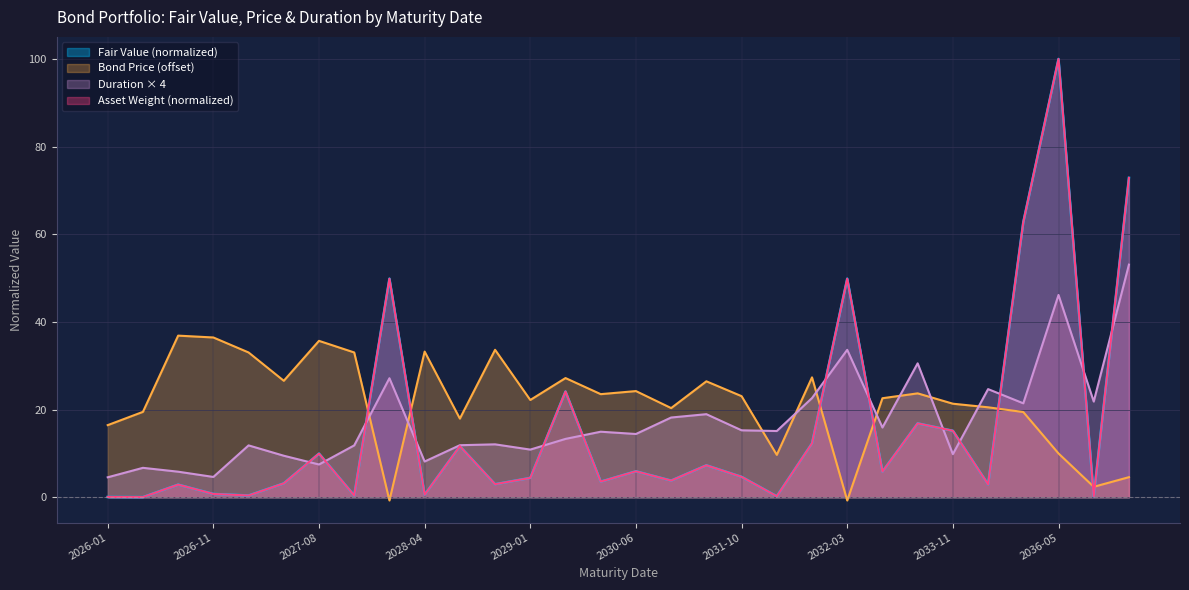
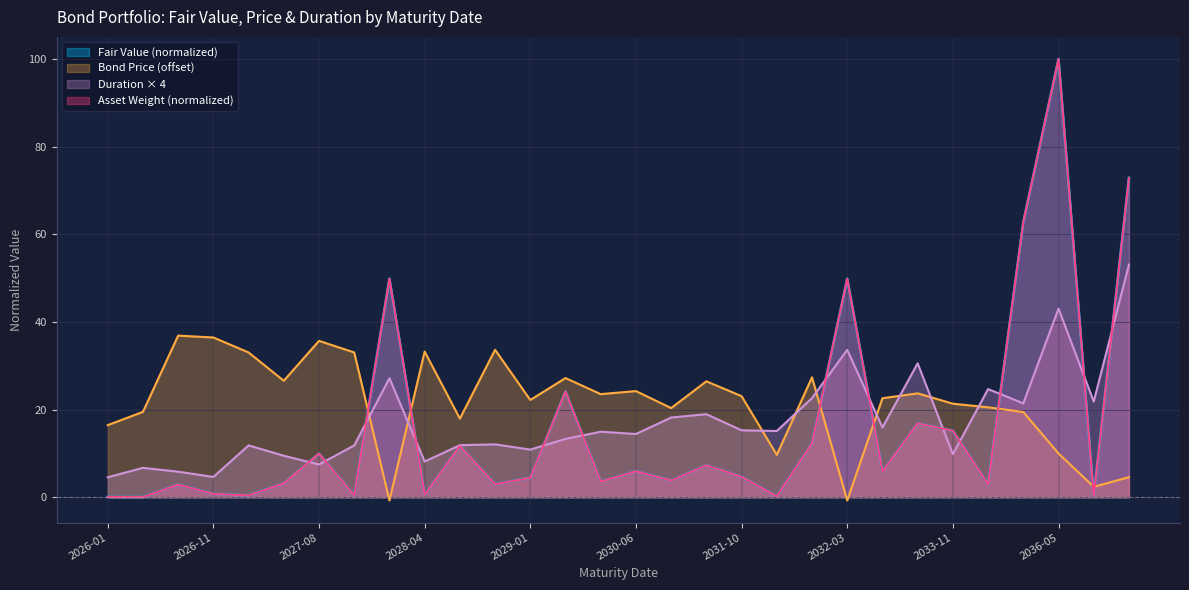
  {
    "Duration × 4": {
      "2026-01": 5,
      "2026-11": 5,
      "2027-08": 7,
      "2028-04": 8,
      "2029-01": 11,
      "2030-06": 14,
      "2031-10": 15,
      "2032-03": 34,
      "2033-11": 10,
-     "2036-05": 46
+     "2036-05": 43
    }
  }
